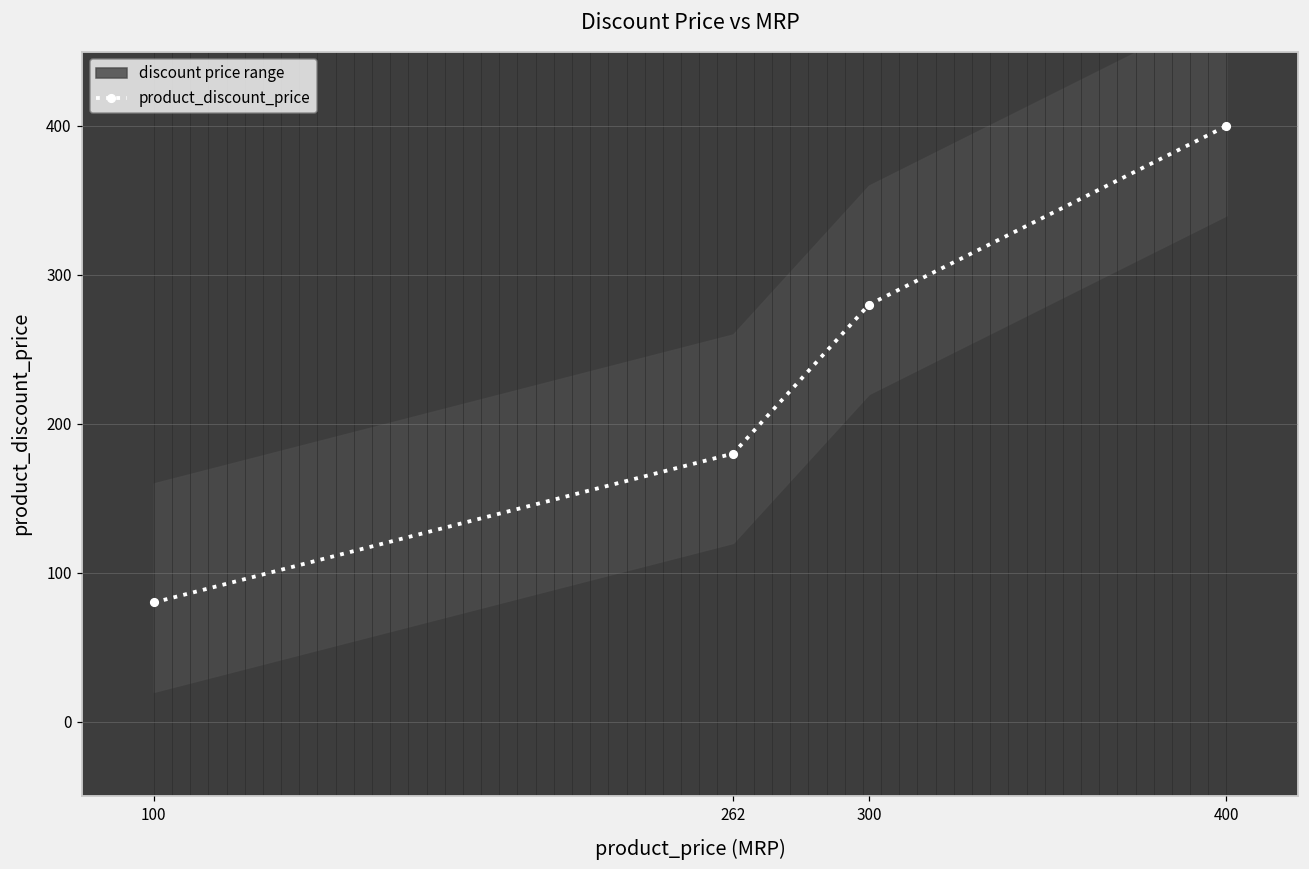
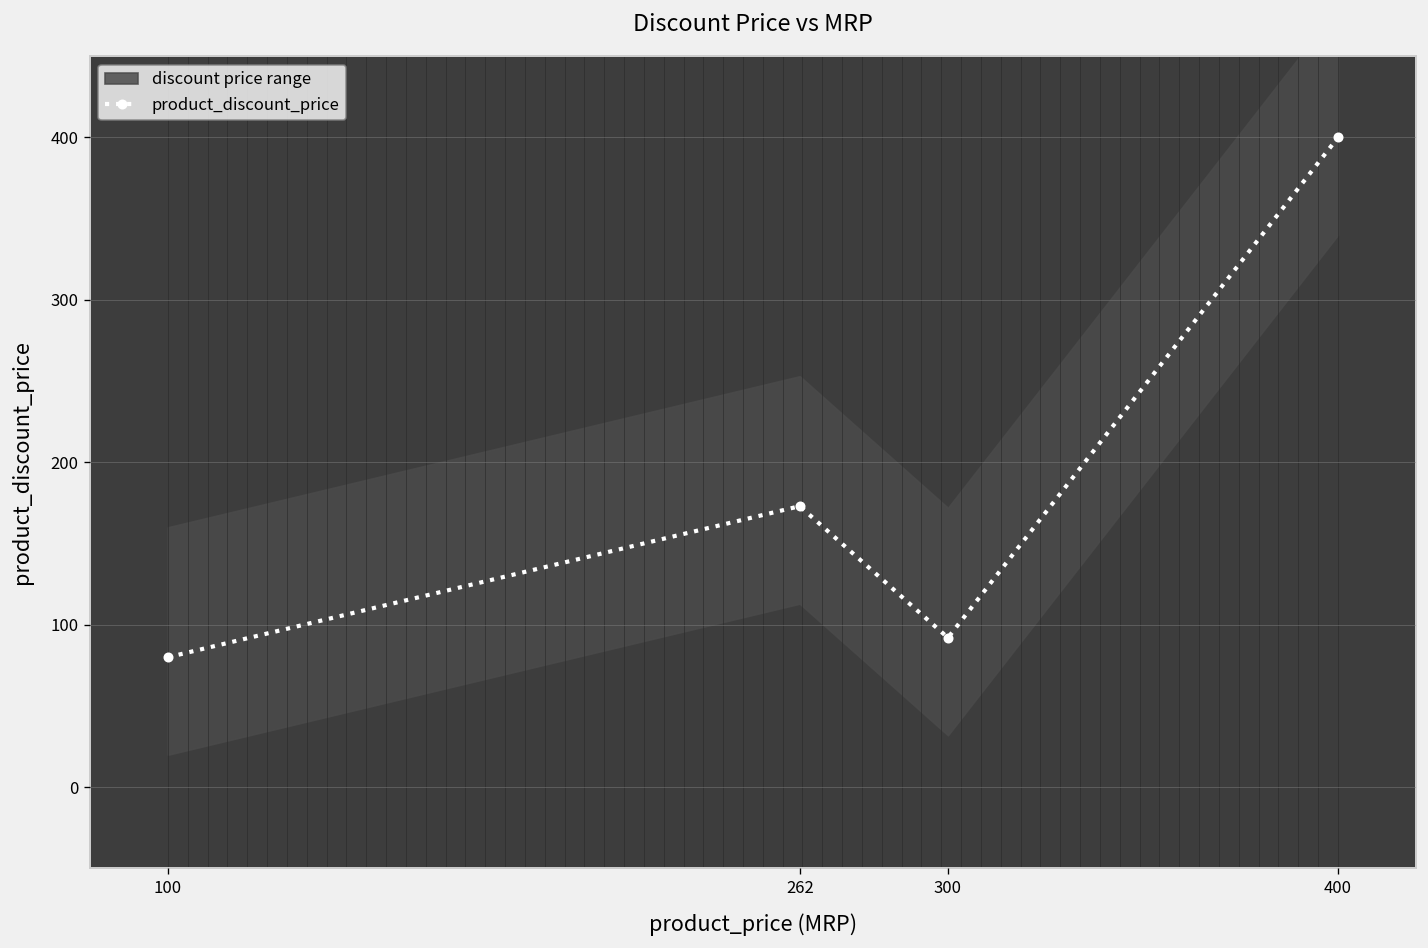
  {
    "product_discount_price": {
      "100": 80,
-     "262": 180,
-     "300": 280,
+     "262": 173,
+     "300": 92,
      "400": 400
    }
  }
